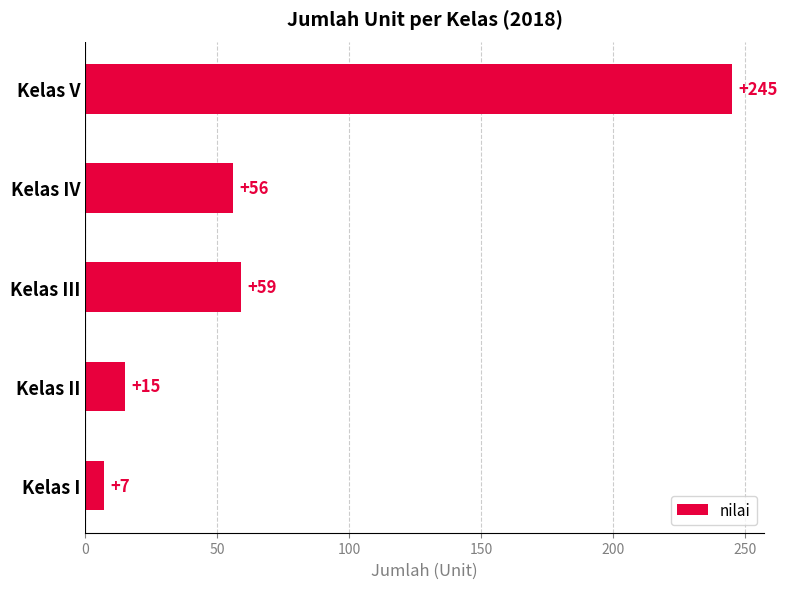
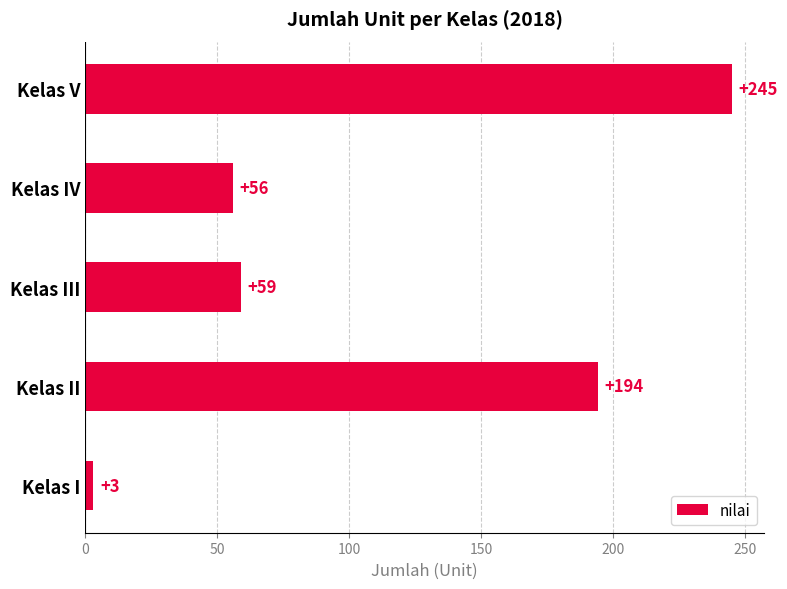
  {
    "Kelas V": "+245",
    "Kelas IV": "+56",
    "Kelas III": "+59",
-   "Kelas II": "+15",
-   "Kelas I": "+7"
+   "Kelas II": "+194",
+   "Kelas I": "+3"
  }
